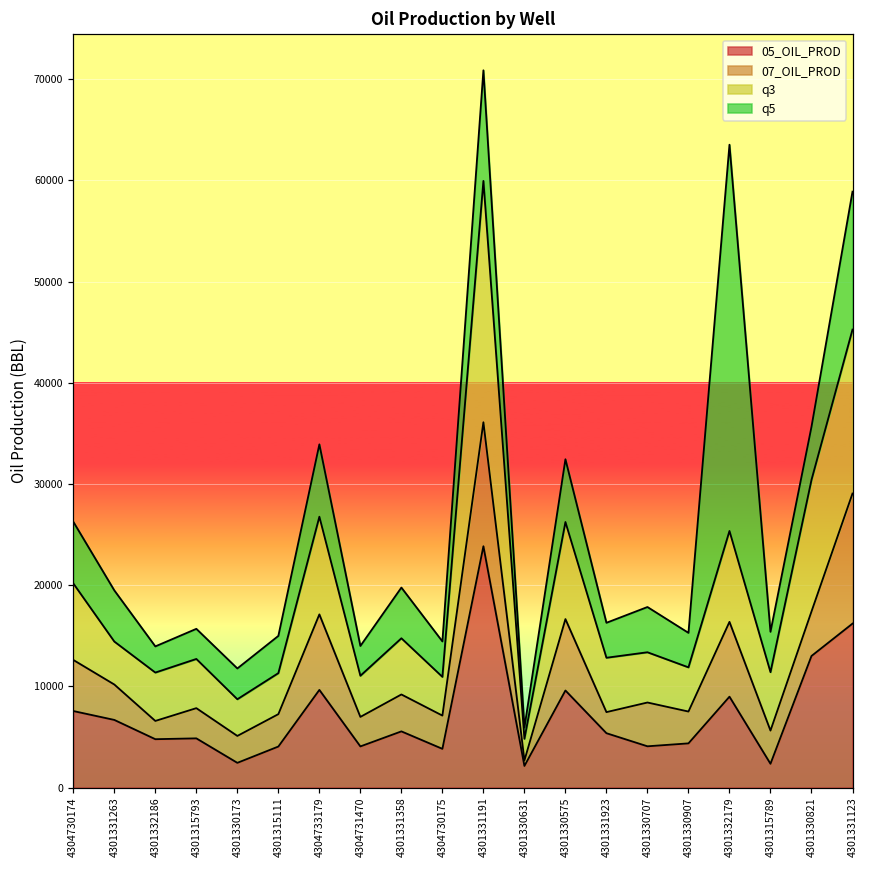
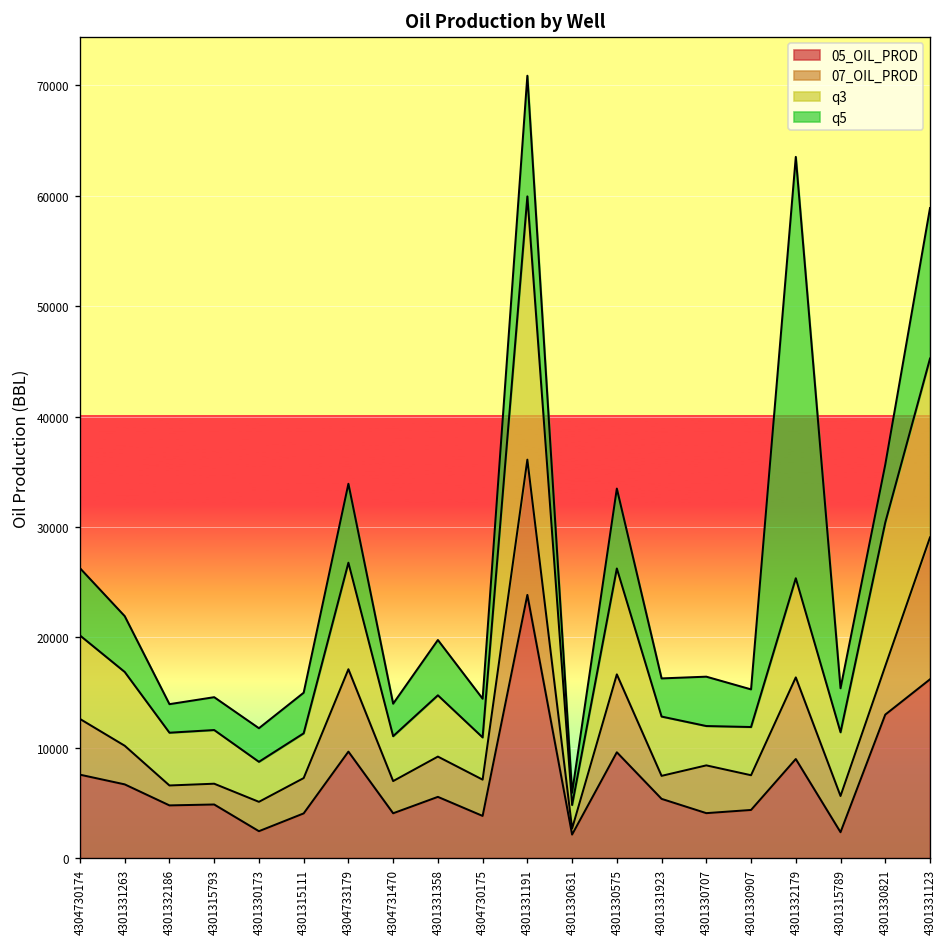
  {
    "05_OIL_PROD": {
      "4304730174": 8000,
      "4301331263": 7000,
      "4301332186": 5000,
      "4301315793": 5000,
      "4301330173": 2000,
      "4301315111": 4000,
      "4304733179": 10000,
      "4304731470": 4000,
      "4301331358": 6000,
      "4304730175": 4000,
      "4301331191": 24000,
      "4301330631": 2000,
      "4301330575": 10000,
      "4301331923": 5000,
      "4301330707": 4000,
      "4301330907": 4000,
      "4301332179": 9000,
      "4301315789": 2000,
      "4301330821": 13000,
      "4301331123": 16000
    },
    "07_OIL_PROD": {
      "4304730174": 5000,
      "4301331263": 3000,
      "4301332186": 2000,
-     "4301315793": 3000,
+     "4301315793": 2000,
      "4301330173": 3000,
      "4301315111": 3000,
      "4304733179": 7000,
      "4304731470": 3000,
      "4301331358": 4000,
      "4304730175": 3000,
      "4301331191": 12000,
      "4301330631": 1000,
      "4301330575": 7000,
      "4301331923": 2000,
      "4301330707": 4000,
      "4301330907": 3000,
      "4301332179": 7000,
      "4301315789": 3000,
      "4301330821": 4000,
      "4301331123": 13000
    },
    "q3": {
      "4304730174": 8000,
-     "4301331263": 4000,
+     "4301331263": 7000,
      "4301332186": 5000,
      "4301315793": 5000,
      "4301330173": 4000,
      "4301315111": 4000,
      "4304733179": 10000,
      "4304731470": 4000,
      "4301331358": 6000,
      "4304730175": 4000,
      "4301331191": 24000,
      "4301330631": 2000,
      "4301330575": 10000,
      "4301331923": 5000,
-     "4301330707": 5000,
+     "4301330707": 4000,
      "4301330907": 4000,
      "4301332179": 9000,
      "4301315789": 6000,
      "4301330821": 13000,
      "4301331123": 16000
    },
    "q5": {
      "4304730174": 6000,
      "4301331263": 5000,
      "4301332186": 3000,
      "4301315793": 3000,
      "4301330173": 3000,
      "4301315111": 4000,
      "4304733179": 7000,
      "4304731470": 3000,
      "4301331358": 5000,
      "4304730175": 4000,
      "4301331191": 11000,
      "4301330631": 1000,
-     "4301330575": 6000,
+     "4301330575": 7000,
      "4301331923": 3000,
      "4301330707": 4000,
      "4301330907": 3000,
      "4301332179": 38000,
      "4301315789": 4000,
      "4301330821": 5000,
      "4301331123": 14000
    }
  }
